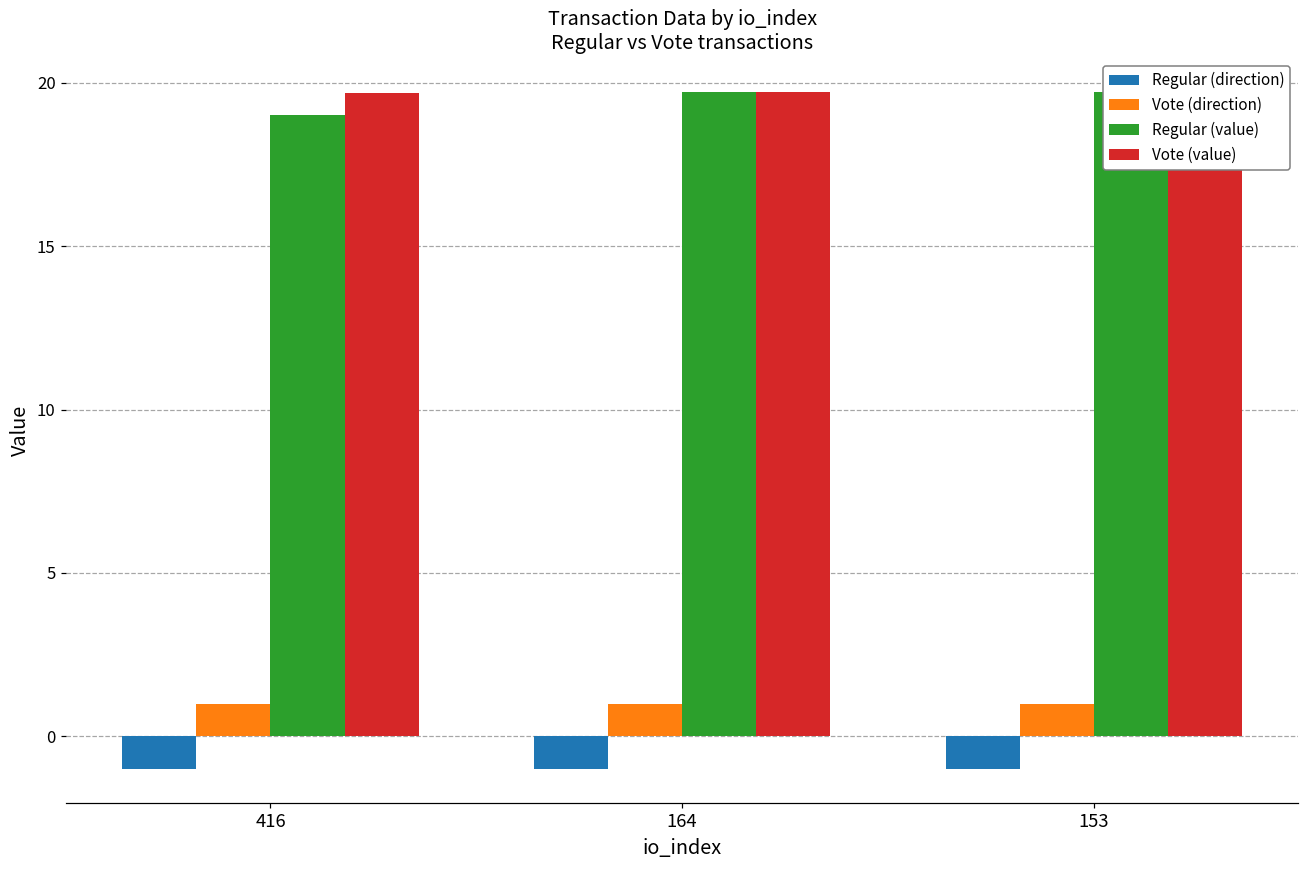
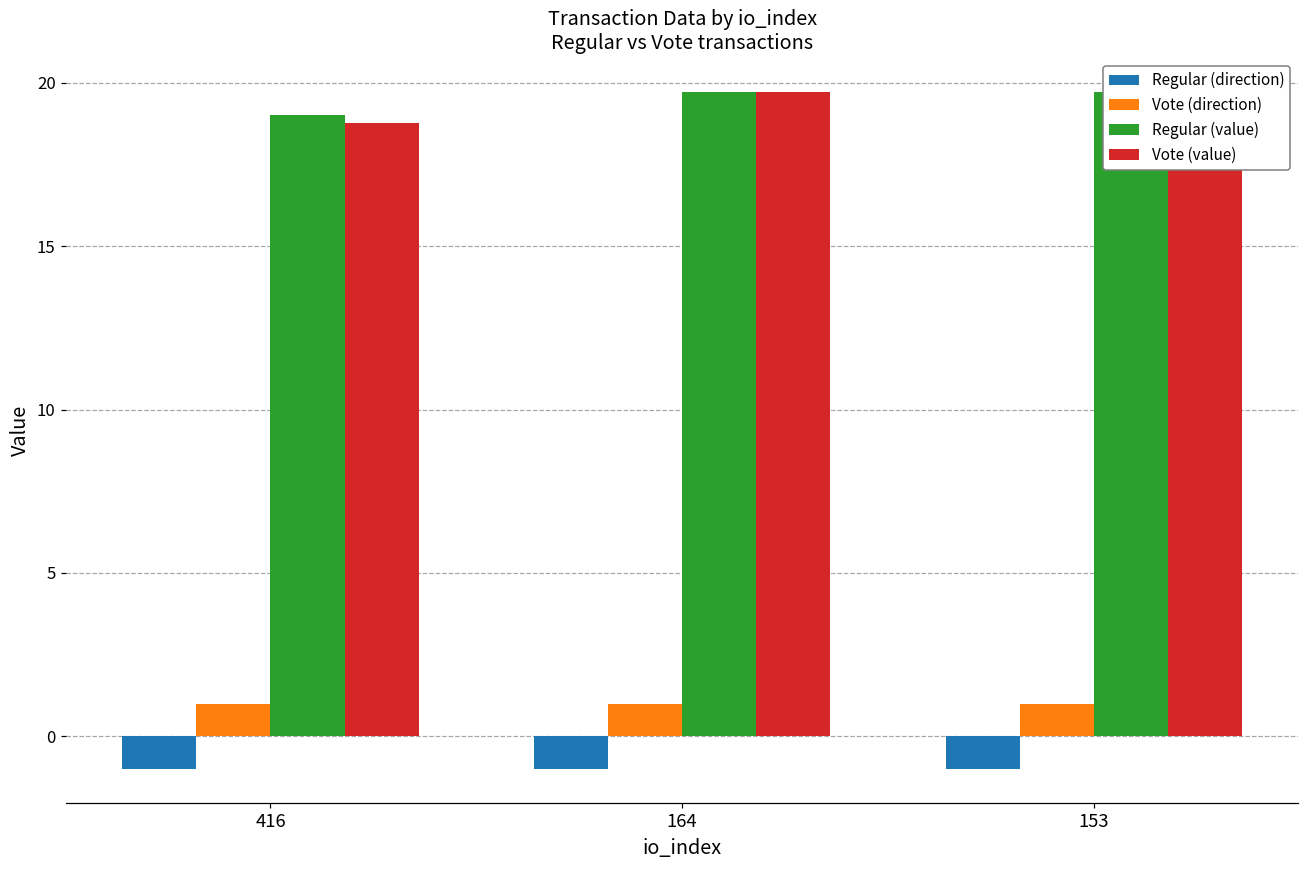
  {
    "Regular (direction)": {
      "416": -1.0,
      "164": -1.0,
      "153": -1.0
    },
    "Vote (direction)": {
      "416": 1.0,
      "164": 1.0,
      "153": 1.0
    },
    "Regular (value)": {
      "416": 19.0,
      "164": 19.7
    },
    "Vote (value)": {
-     "416": 19.7,
+     "416": 18.8,
      "164": 19.7
    }
  }
